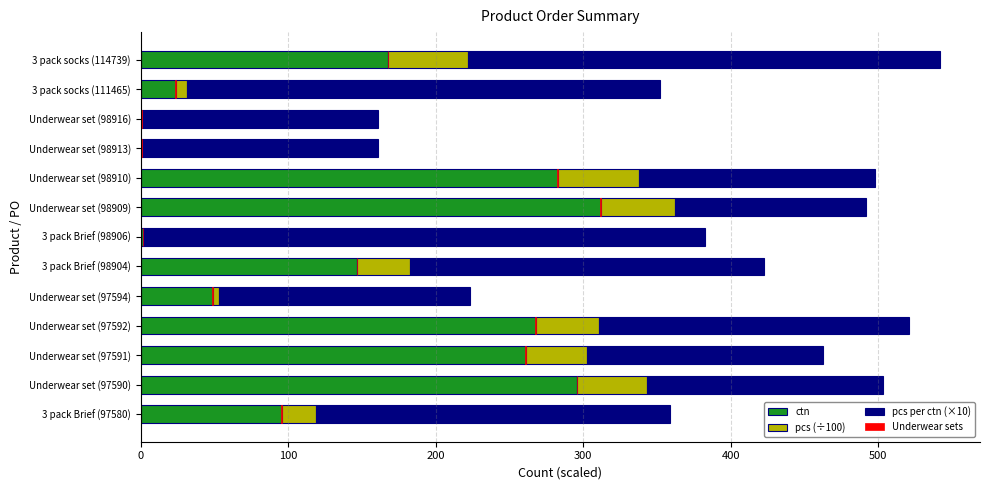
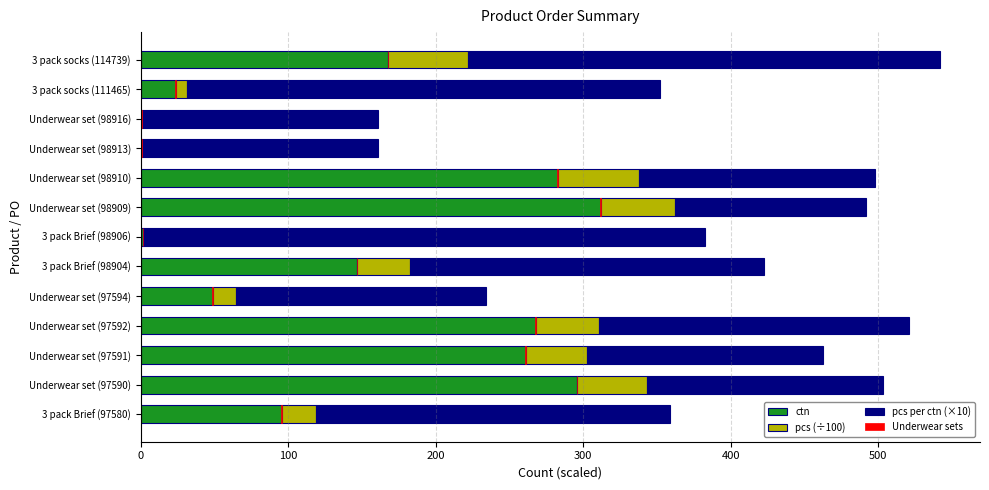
  {
    "Underwear sets": {
      "3 pack socks (114739)": 168,
      "3 pack socks (111465)": 24,
      "Underwear set (98910)": 283,
      "Underwear set (98909)": 312,
      "3 pack Brief (98906)": 2,
      "3 pack Brief (98904)": 147,
      "Underwear set (97594)": 49,
      "Underwear set (97592)": 268,
      "Underwear set (97591)": 261,
      "Underwear set (97590)": 296,
      "3 pack Brief (97580)": 96
    },
    "pcs (÷100)": {
      "3 pack socks (114739)": 54,
      "3 pack socks (111465)": 8,
      "Underwear set (98910)": 55,
      "Underwear set (98909)": 50,
      "3 pack Brief (98904)": 35,
-     "Underwear set (97594)": 4,
+     "Underwear set (97594)": 15,
      "Underwear set (97592)": 43,
      "Underwear set (97591)": 42,
      "Underwear set (97590)": 47,
      "3 pack Brief (97580)": 23
    },
    "pcs per ctn (×10)": {
      "3 pack socks (114739)": 320,
      "3 pack socks (111465)": 320,
      "Underwear set (98916)": 160,
      "Underwear set (98913)": 160,
      "Underwear set (98910)": 160,
      "Underwear set (98909)": 130,
      "3 pack Brief (98906)": 380,
      "3 pack Brief (98904)": 240,
      "Underwear set (97594)": 170,
      "Underwear set (97592)": 210,
      "Underwear set (97591)": 160,
      "Underwear set (97590)": 160,
      "3 pack Brief (97580)": 240
    }
  }
